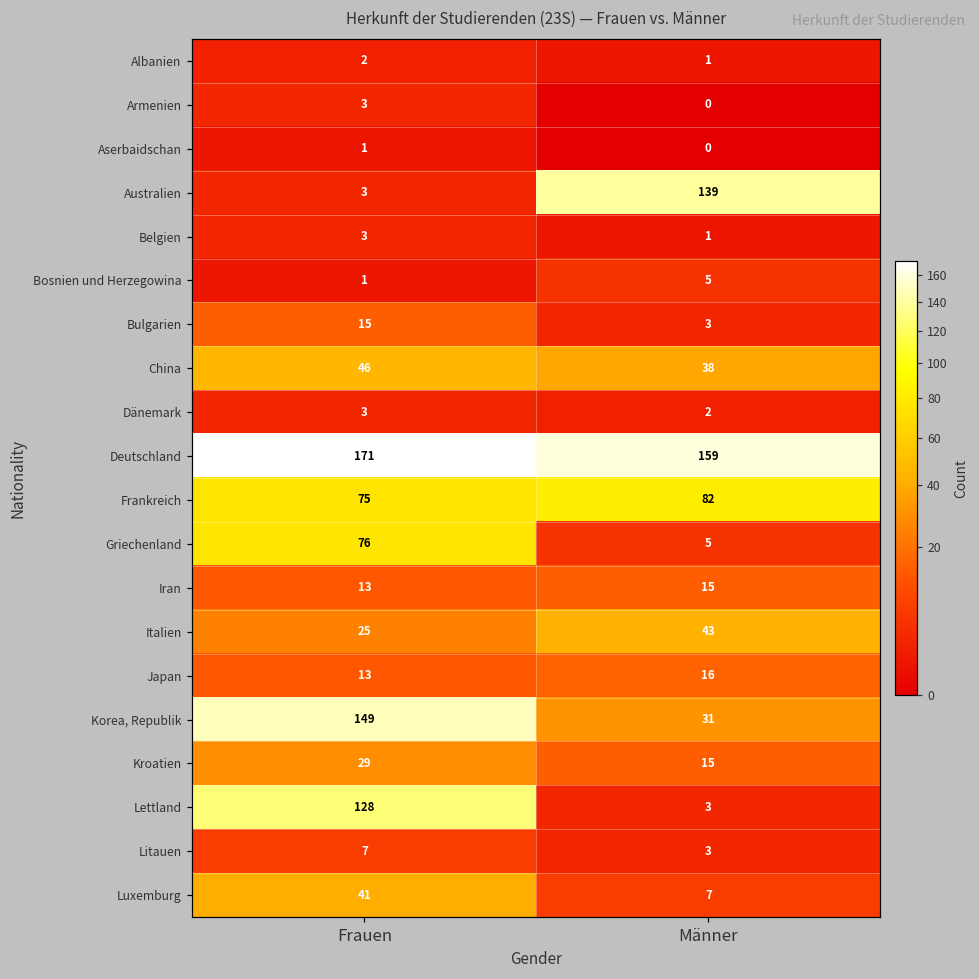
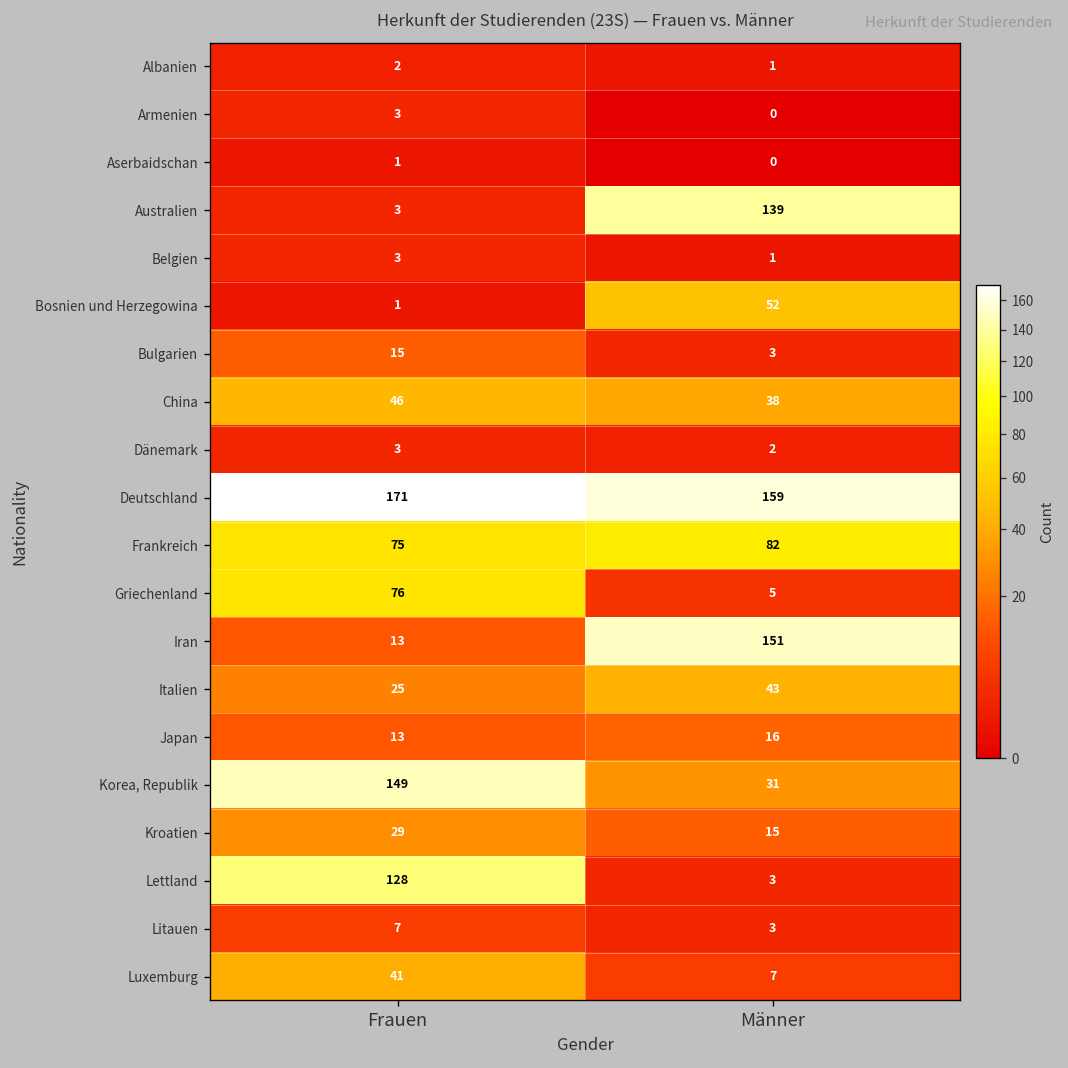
  {
    "Albanien": {
      "Frauen": 2,
      "Männer": 1
    },
    "Armenien": {
      "Frauen": 3,
      "Männer": 0
    },
    "Aserbaidschan": {
      "Frauen": 1,
      "Männer": 0
    },
    "Australien": {
      "Frauen": 3,
      "Männer": 139
    },
    "Belgien": {
      "Frauen": 3,
      "Männer": 1
    },
    "Bosnien und Herzegowina": {
      "Frauen": 1,
-     "Männer": 5
+     "Männer": 52
    },
    "Bulgarien": {
      "Frauen": 15,
      "Männer": 3
    },
    "China": {
      "Frauen": 46,
      "Männer": 38
    },
    "Dänemark": {
      "Frauen": 3,
      "Männer": 2
    },
    "Deutschland": {
      "Frauen": 171,
      "Männer": 159
    },
    "Frankreich": {
      "Frauen": 75,
      "Männer": 82
    },
    "Griechenland": {
      "Frauen": 76,
      "Männer": 5
    },
    "Iran": {
      "Frauen": 13,
-     "Männer": 15
+     "Männer": 151
    },
    "Italien": {
      "Frauen": 25,
      "Männer": 43
    },
    "Japan": {
      "Frauen": 13,
      "Männer": 16
    },
    "Korea, Republik": {
      "Frauen": 149,
      "Männer": 31
    },
    "Kroatien": {
      "Frauen": 29,
      "Männer": 15
    },
    "Lettland": {
      "Frauen": 128,
      "Männer": 3
    },
    "Litauen": {
      "Frauen": 7,
      "Männer": 3
    },
    "Luxemburg": {
      "Frauen": 41,
      "Männer": 7
    }
  }
